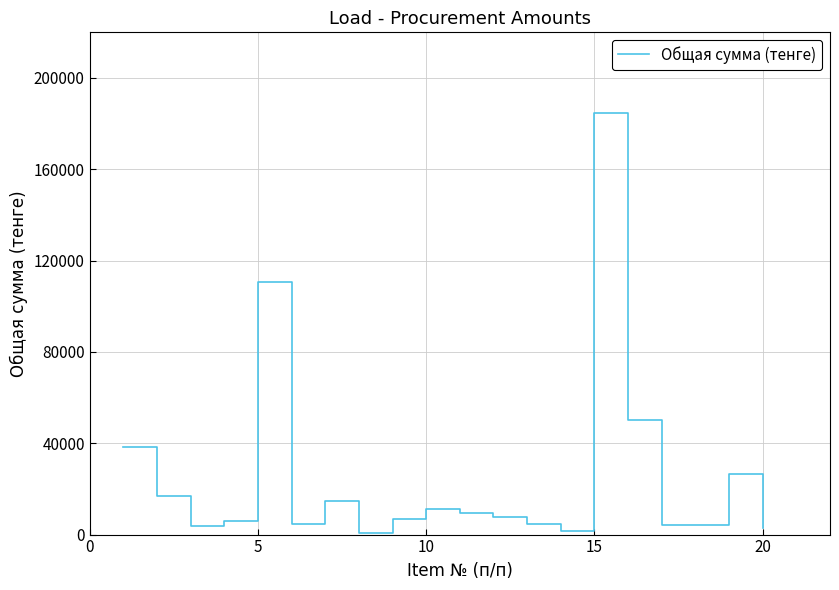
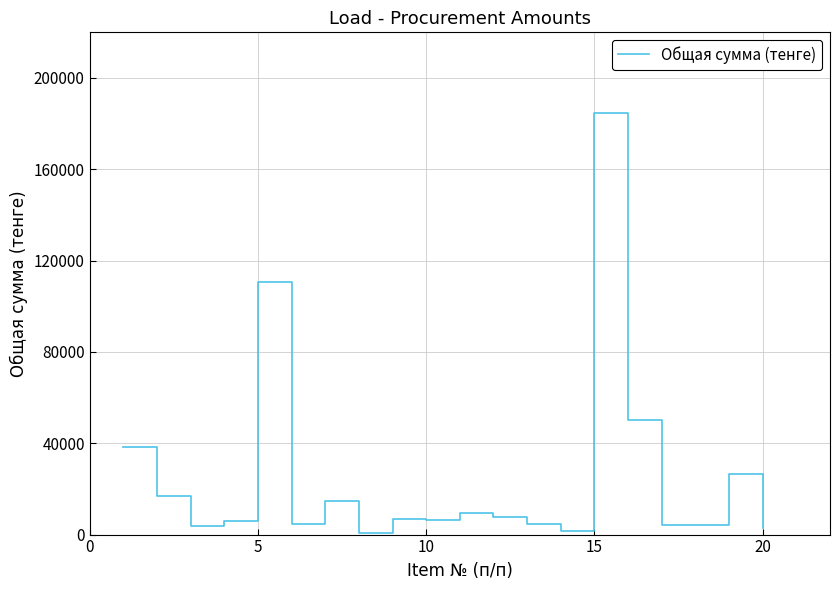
  {
    "5": 111000,
-   "10": 11000,
+   "10": 6000,
    "15": 185000,
    "20": 3000
  }
